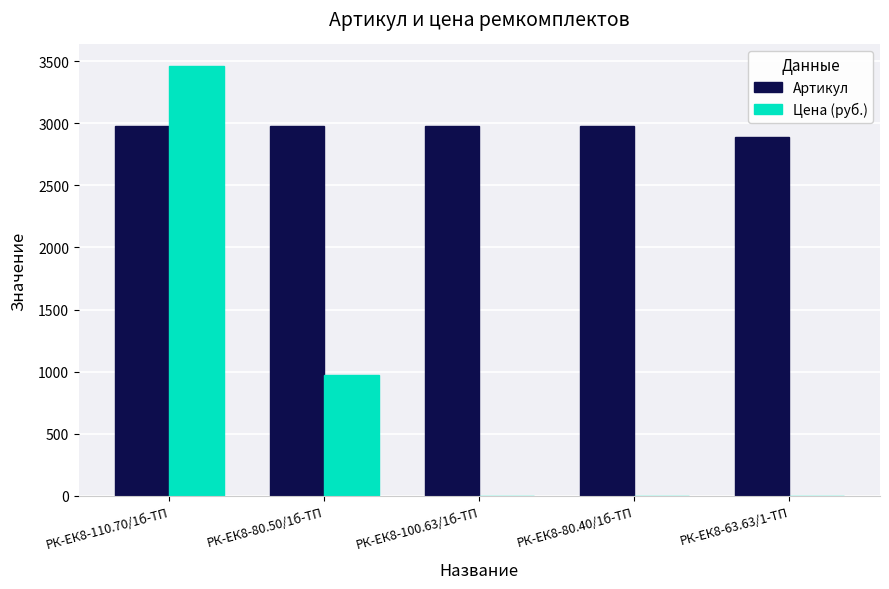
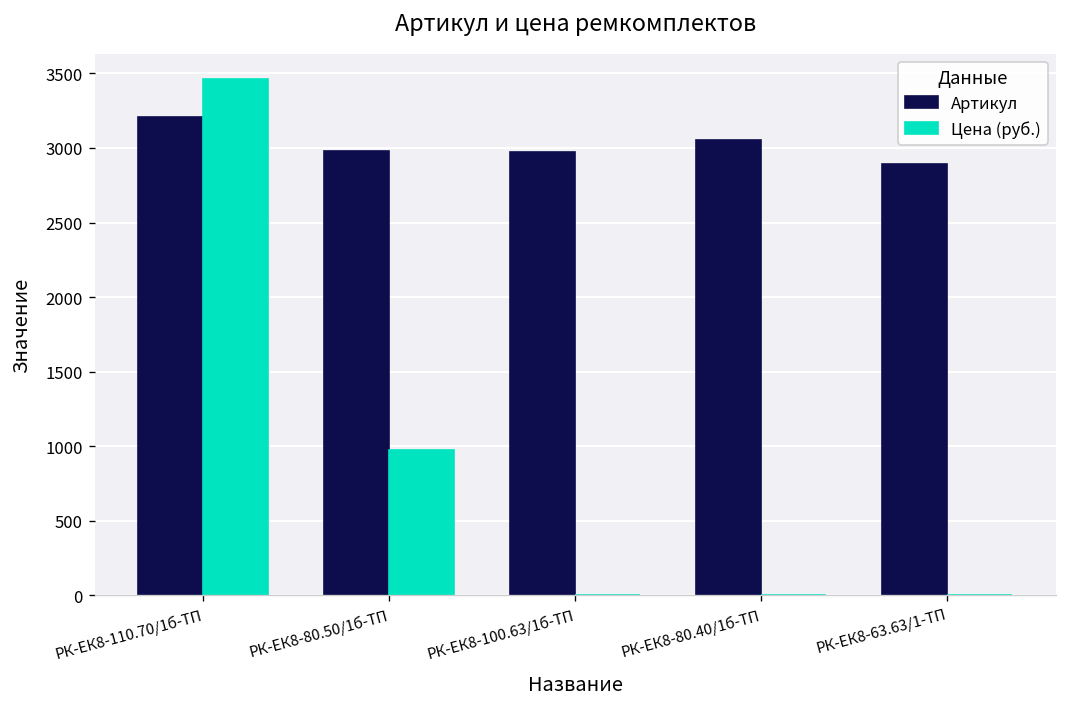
  {
    "Артикул": {
-     "РК-ЕК8-110.70/1б-ТП": 2980,
+     "РК-ЕК8-110.70/1б-ТП": 3210,
      "РК-ЕК8-80.50/1б-ТП": 2980,
      "РК-ЕК8-100.63/1б-ТП": 2980,
-     "РК-ЕК8-80.40/1б-ТП": 2980,
+     "РК-ЕК8-80.40/1б-ТП": 3050,
      "РК-ЕК8-63.63/1-ТП": 2890
    },
    "Цена (руб.)": {
      "РК-ЕК8-110.70/1б-ТП": 3460,
      "РК-ЕК8-80.50/1б-ТП": 980,
      "РК-ЕК8-100.63/1б-ТП": 0,
      "РК-ЕК8-80.40/1б-ТП": 0,
      "РК-ЕК8-63.63/1-ТП": 0
    }
  }
